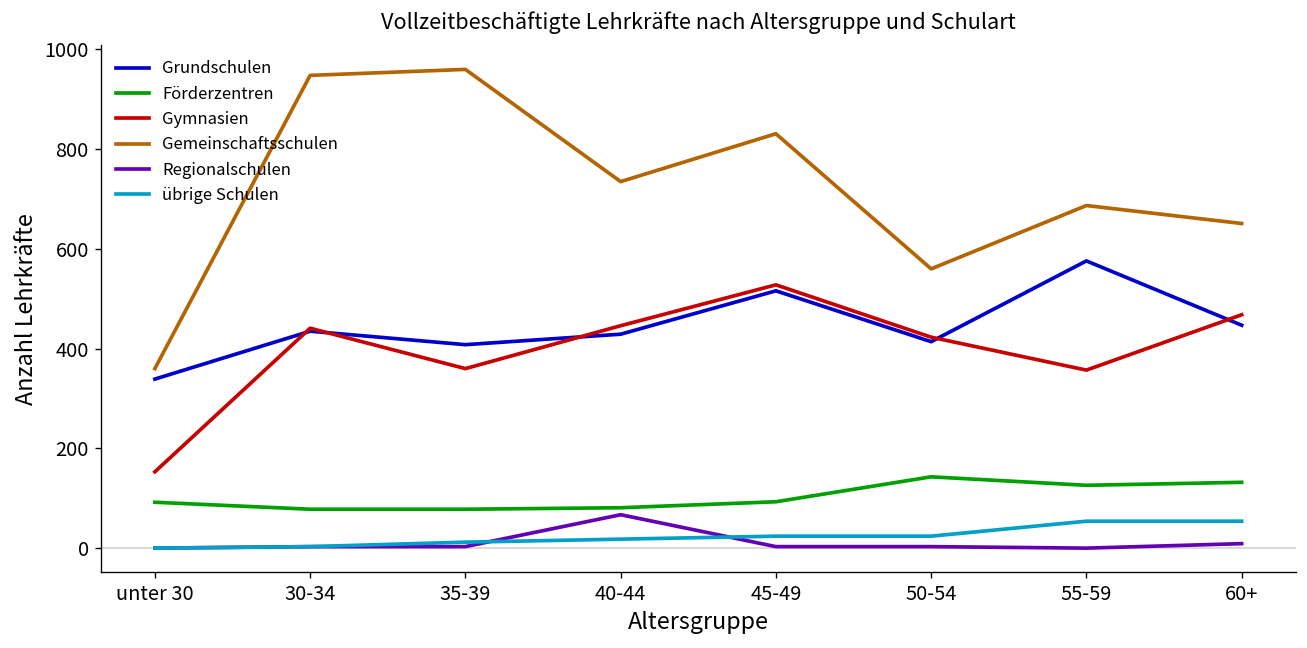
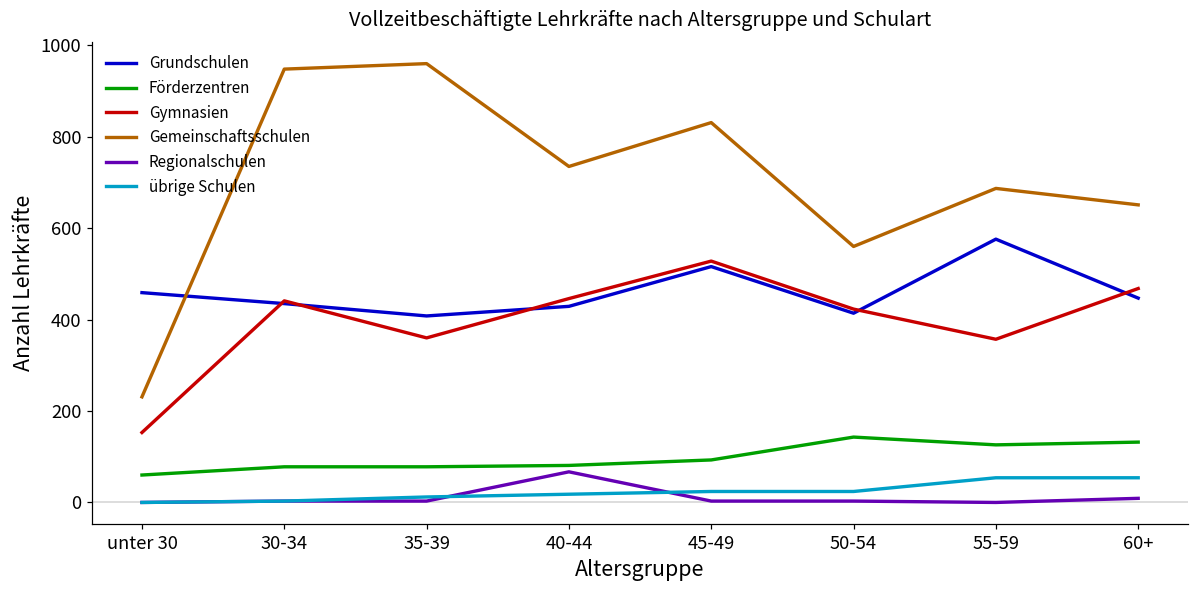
  {
    "Grundschulen": {
-     "unter 30": 340,
+     "unter 30": 460,
      "35-39": 410,
      "40-44": 430,
      "45-49": 520,
      "50-54": 410,
      "55-59": 580,
      "60+": 450
    },
    "Förderzentren": {
-     "unter 30": 90,
+     "unter 30": 60,
      "30-34": 80,
      "35-39": 80,
      "40-44": 80,
      "45-49": 90,
      "50-54": 140,
      "55-59": 130,
      "60+": 130
    },
    "Gymnasien": {
      "unter 30": 150,
      "35-39": 360,
      "40-44": 450,
      "45-49": 530,
      "50-54": 420,
      "55-59": 360,
      "60+": 470
    },
    "Gemeinschaftsschulen": {
-     "unter 30": 360,
+     "unter 30": 230,
      "30-34": 950,
      "35-39": 960,
      "40-44": 740,
      "45-49": 830,
      "50-54": 560,
      "55-59": 690,
      "60+": 650
    },
    "Regionalschulen": {
      "35-39": 0,
      "40-44": 70,
      "45-49": 0,
      "50-54": 0,
      "55-59": 0,
      "60+": 10
    },
    "übrige Schulen": {
      "35-39": 10,
      "40-44": 20,
      "45-49": 20,
      "50-54": 20,
      "55-59": 50,
      "60+": 50
    }
  }
